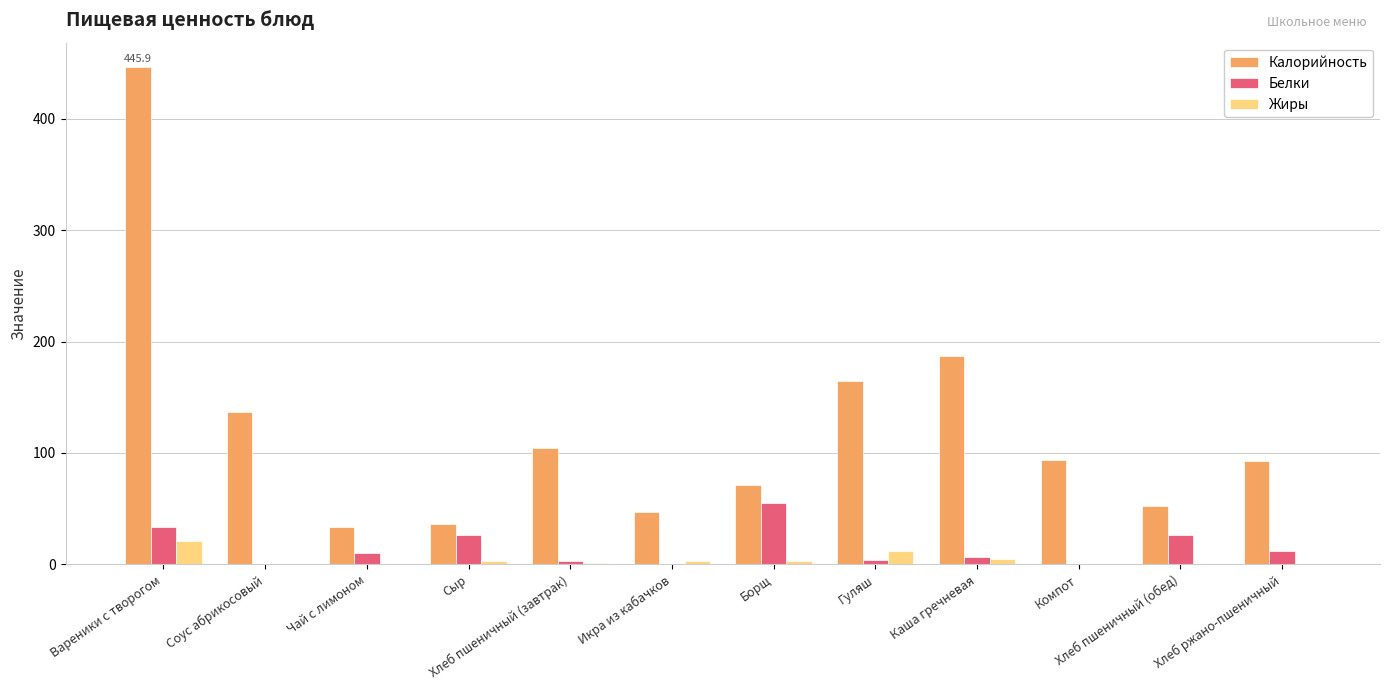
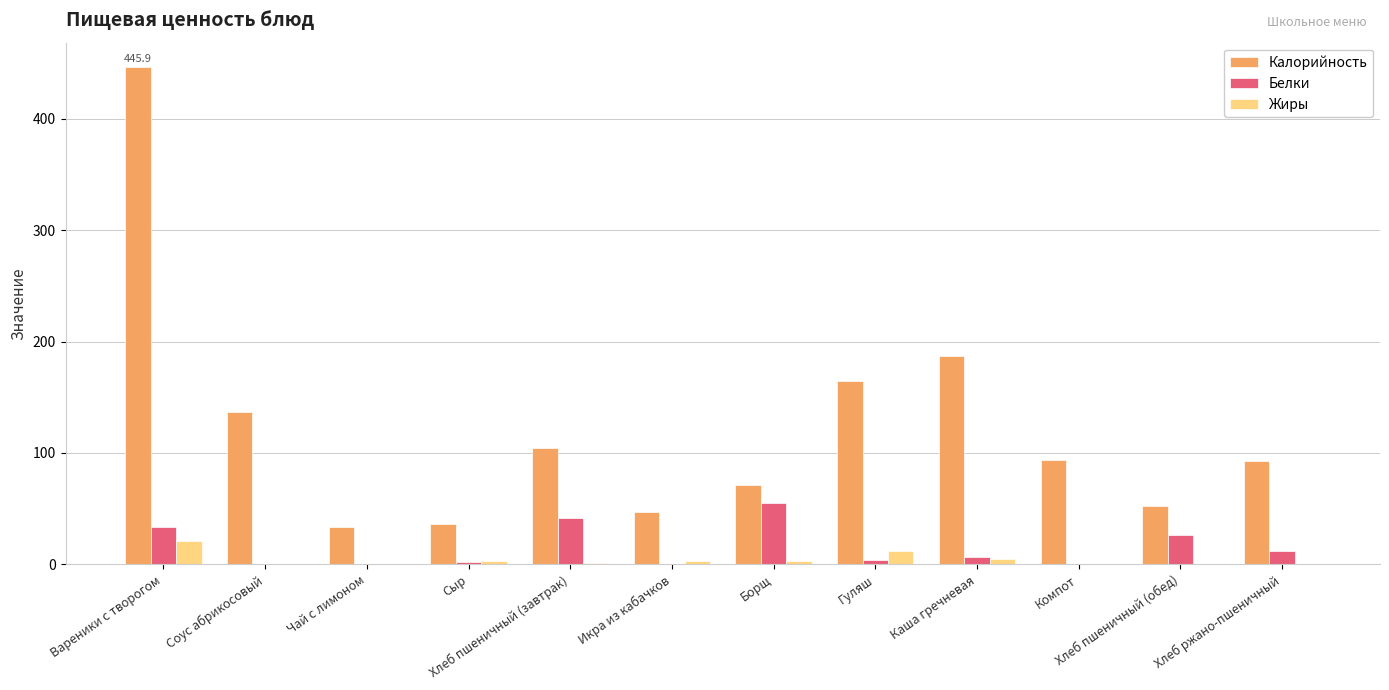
  {
    "Белки": {
      "Вареники с творогом": 34,
-     "Чай с лимоном": 10,
-     "Сыр": 27,
-     "Хлеб пшеничный (завтрак)": 3,
+     "Чай с лимоном": 0,
+     "Сыр": 2,
+     "Хлеб пшеничный (завтрак)": 41,
      "Борщ": 55,
      "Гуляш": 4,
      "Каша гречневая": 6,
      "Хлеб пшеничный (обед)": 26,
      "Хлеб ржано-пшеничный": 12
    }
  }
